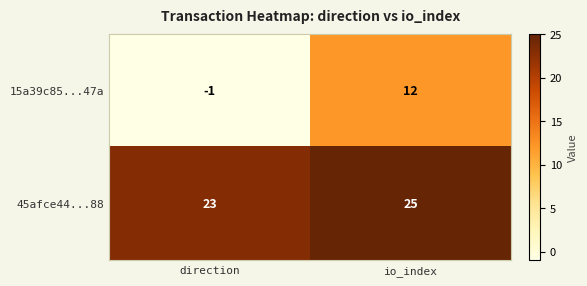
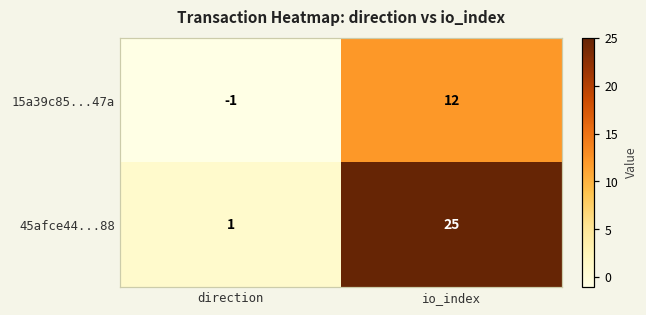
  {
    "15a39c85...47a": {
      "direction": -1,
      "io_index": 12
    },
    "45afce44...88": {
-     "direction": 23,
+     "direction": 1,
      "io_index": 25
    }
  }
